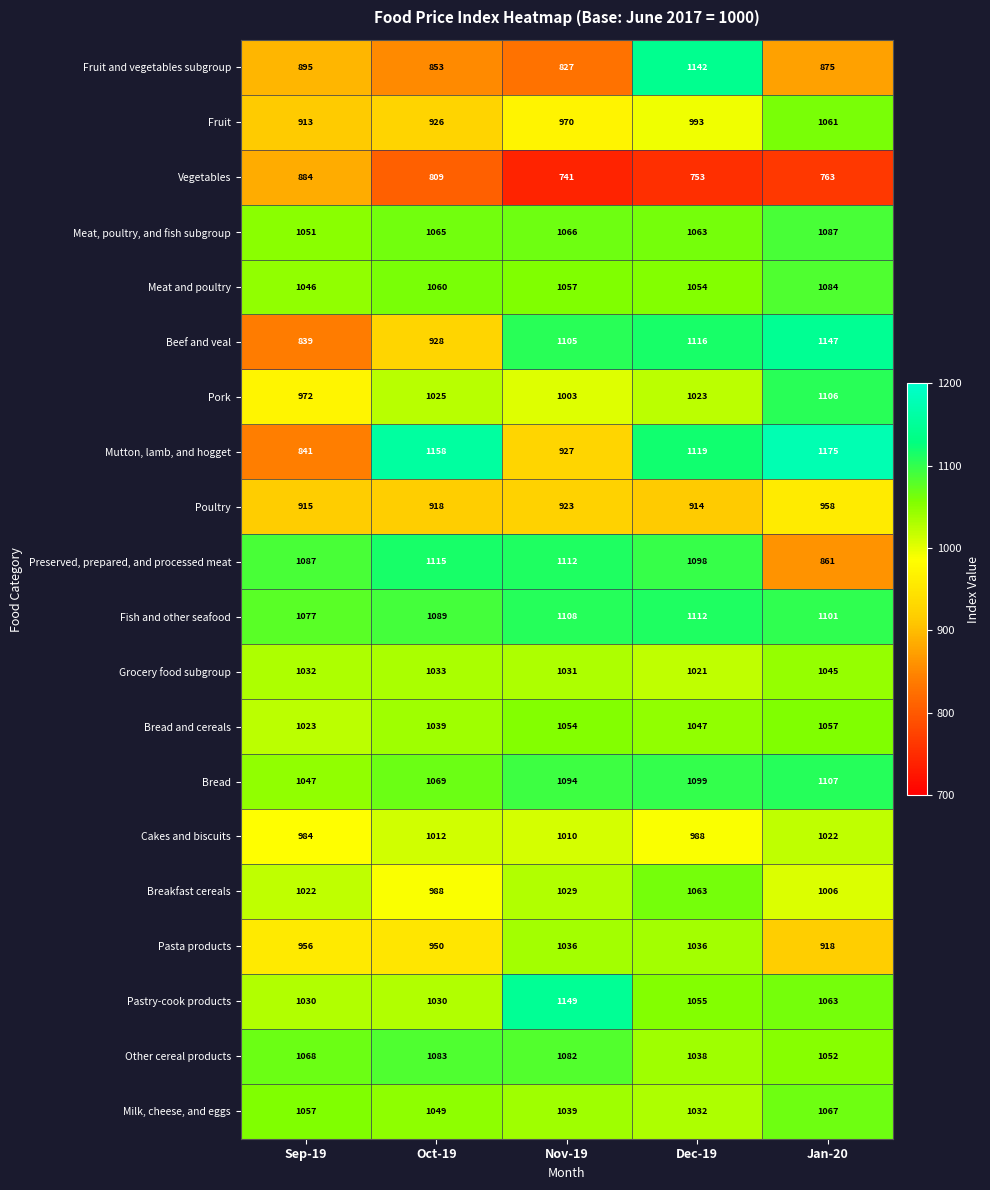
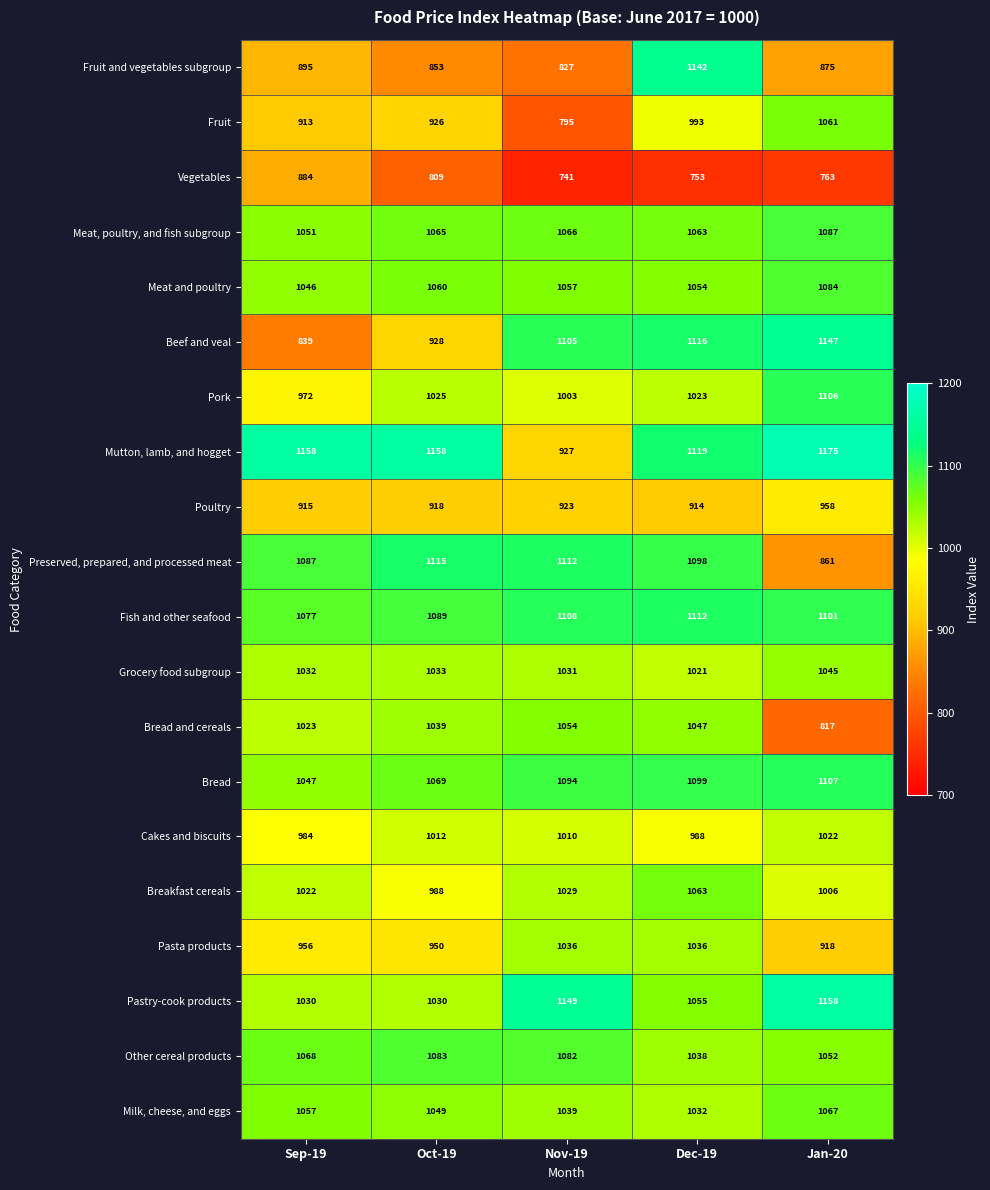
  {
    "Fruit and vegetables subgroup": {
      "Sep-19": 895,
      "Oct-19": 853,
      "Nov-19": 827,
      "Dec-19": 1142,
      "Jan-20": 875
    },
    "Fruit": {
      "Sep-19": 913,
      "Oct-19": 926,
-     "Nov-19": 970,
+     "Nov-19": 795,
      "Dec-19": 993,
      "Jan-20": 1061
    },
    "Vegetables": {
      "Sep-19": 884,
      "Oct-19": 809,
      "Nov-19": 741,
      "Dec-19": 753,
      "Jan-20": 763
    },
    "Meat, poultry, and fish subgroup": {
      "Sep-19": 1051,
      "Oct-19": 1065,
      "Nov-19": 1066,
      "Dec-19": 1063,
      "Jan-20": 1087
    },
    "Meat and poultry": {
      "Sep-19": 1046,
      "Oct-19": 1060,
      "Nov-19": 1057,
      "Dec-19": 1054,
      "Jan-20": 1084
    },
    "Beef and veal": {
      "Sep-19": 839,
      "Oct-19": 928,
      "Nov-19": 1105,
      "Dec-19": 1116,
      "Jan-20": 1147
    },
    "Pork": {
      "Sep-19": 972,
      "Oct-19": 1025,
      "Nov-19": 1003,
      "Dec-19": 1023,
      "Jan-20": 1106
    },
    "Mutton, lamb, and hogget": {
-     "Sep-19": 841,
+     "Sep-19": 1158,
      "Oct-19": 1158,
      "Nov-19": 927,
      "Dec-19": 1119,
      "Jan-20": 1175
    },
    "Poultry": {
      "Sep-19": 915,
      "Oct-19": 918,
      "Nov-19": 923,
      "Dec-19": 914,
      "Jan-20": 958
    },
    "Preserved, prepared, and processed meat": {
      "Sep-19": 1087,
      "Oct-19": 1115,
      "Nov-19": 1112,
      "Dec-19": 1098,
      "Jan-20": 861
    },
    "Fish and other seafood": {
      "Sep-19": 1077,
      "Oct-19": 1089,
      "Nov-19": 1108,
      "Dec-19": 1112,
      "Jan-20": 1101
    },
    "Grocery food subgroup": {
      "Sep-19": 1032,
      "Oct-19": 1033,
      "Nov-19": 1031,
      "Dec-19": 1021,
      "Jan-20": 1045
    },
    "Bread and cereals": {
      "Sep-19": 1023,
      "Oct-19": 1039,
      "Nov-19": 1054,
      "Dec-19": 1047,
-     "Jan-20": 1057
+     "Jan-20": 817
    },
    "Bread": {
      "Sep-19": 1047,
      "Oct-19": 1069,
      "Nov-19": 1094,
      "Dec-19": 1099,
      "Jan-20": 1107
    },
    "Cakes and biscuits": {
      "Sep-19": 984,
      "Oct-19": 1012,
      "Nov-19": 1010,
      "Dec-19": 988,
      "Jan-20": 1022
    },
    "Breakfast cereals": {
      "Sep-19": 1022,
      "Oct-19": 988,
      "Nov-19": 1029,
      "Dec-19": 1063,
      "Jan-20": 1006
    },
    "Pasta products": {
      "Sep-19": 956,
      "Oct-19": 950,
      "Nov-19": 1036,
      "Dec-19": 1036,
      "Jan-20": 918
    },
    "Pastry-cook products": {
      "Sep-19": 1030,
      "Oct-19": 1030,
      "Nov-19": 1149,
      "Dec-19": 1055,
-     "Jan-20": 1063
+     "Jan-20": 1158
    },
    "Other cereal products": {
      "Sep-19": 1068,
      "Oct-19": 1083,
      "Nov-19": 1082,
      "Dec-19": 1038,
      "Jan-20": 1052
    },
    "Milk, cheese, and eggs": {
      "Sep-19": 1057,
      "Oct-19": 1049,
      "Nov-19": 1039,
      "Dec-19": 1032,
      "Jan-20": 1067
    }
  }
